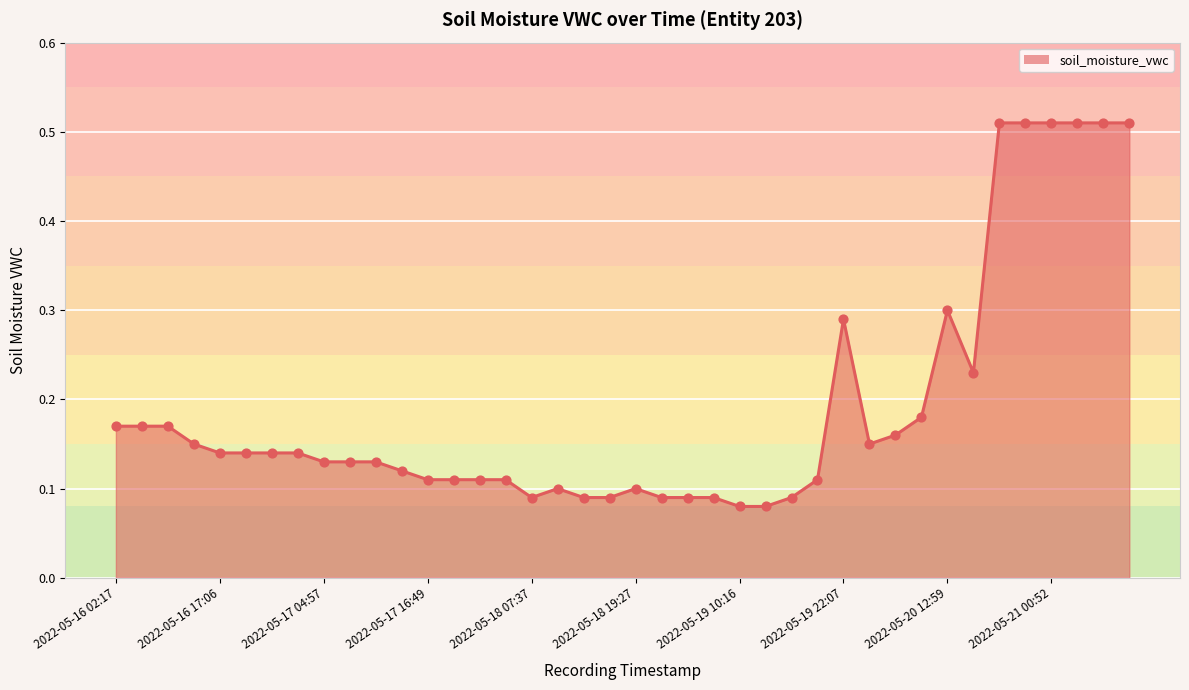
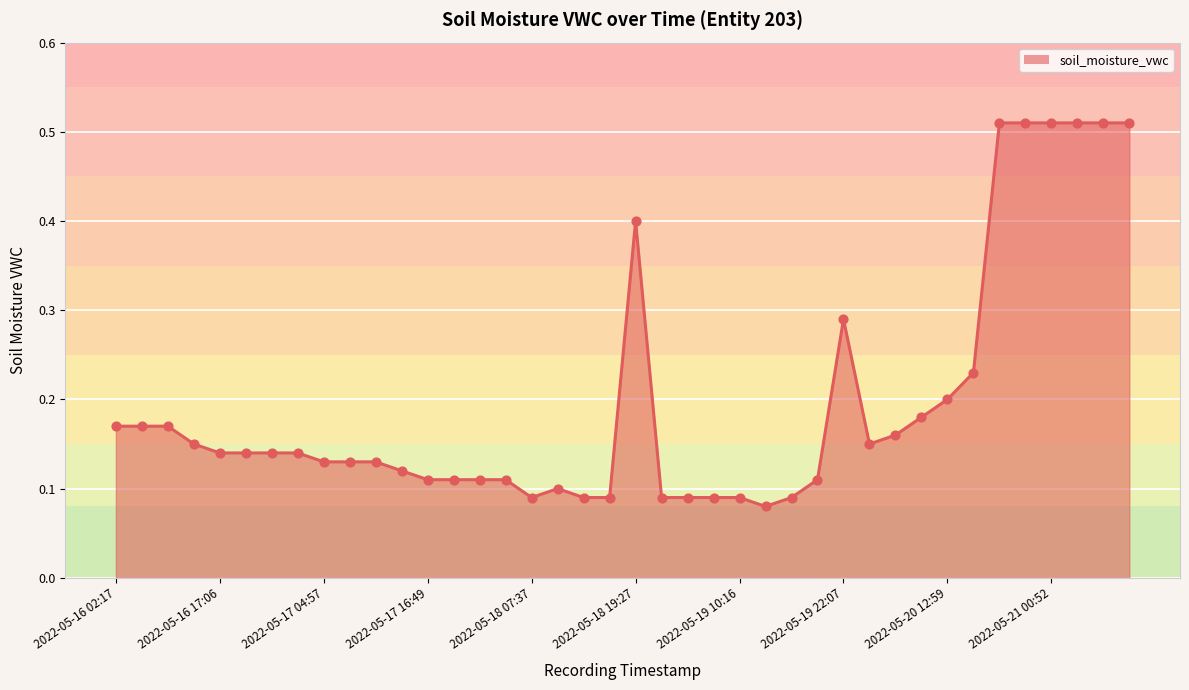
  {
    "2022-05-16 02:17": 0.17,
    "2022-05-16 17:06": 0.14,
    "2022-05-17 04:57": 0.13,
    "2022-05-17 16:49": 0.11,
    "2022-05-18 07:37": 0.09,
-   "2022-05-18 19:27": 0.1,
-   "2022-05-19 10:16": 0.08,
+   "2022-05-18 19:27": 0.4,
+   "2022-05-19 10:16": 0.09,
    "2022-05-19 22:07": 0.29,
-   "2022-05-20 12:59": 0.3,
+   "2022-05-20 12:59": 0.2,
    "2022-05-21 00:52": 0.51
  }
